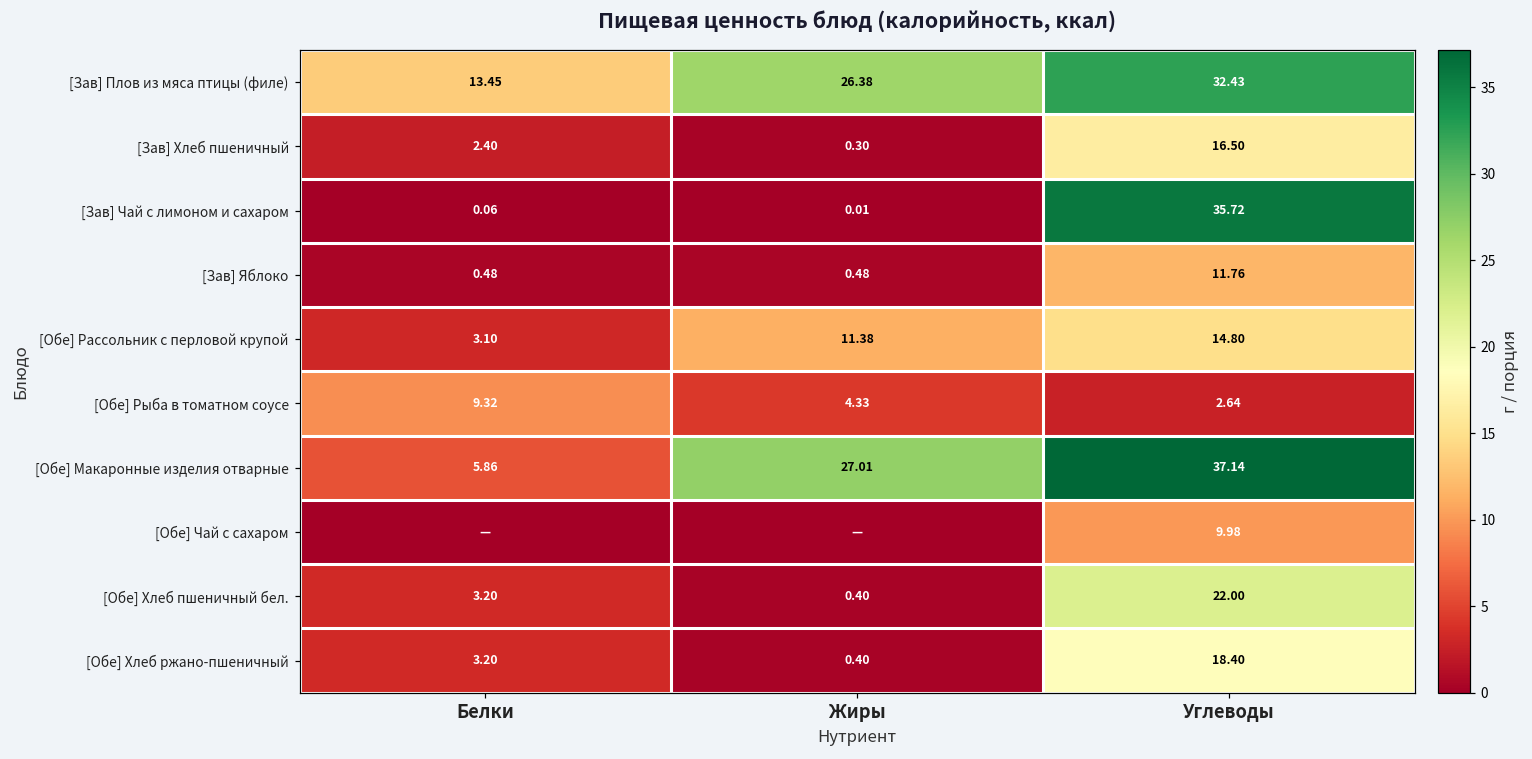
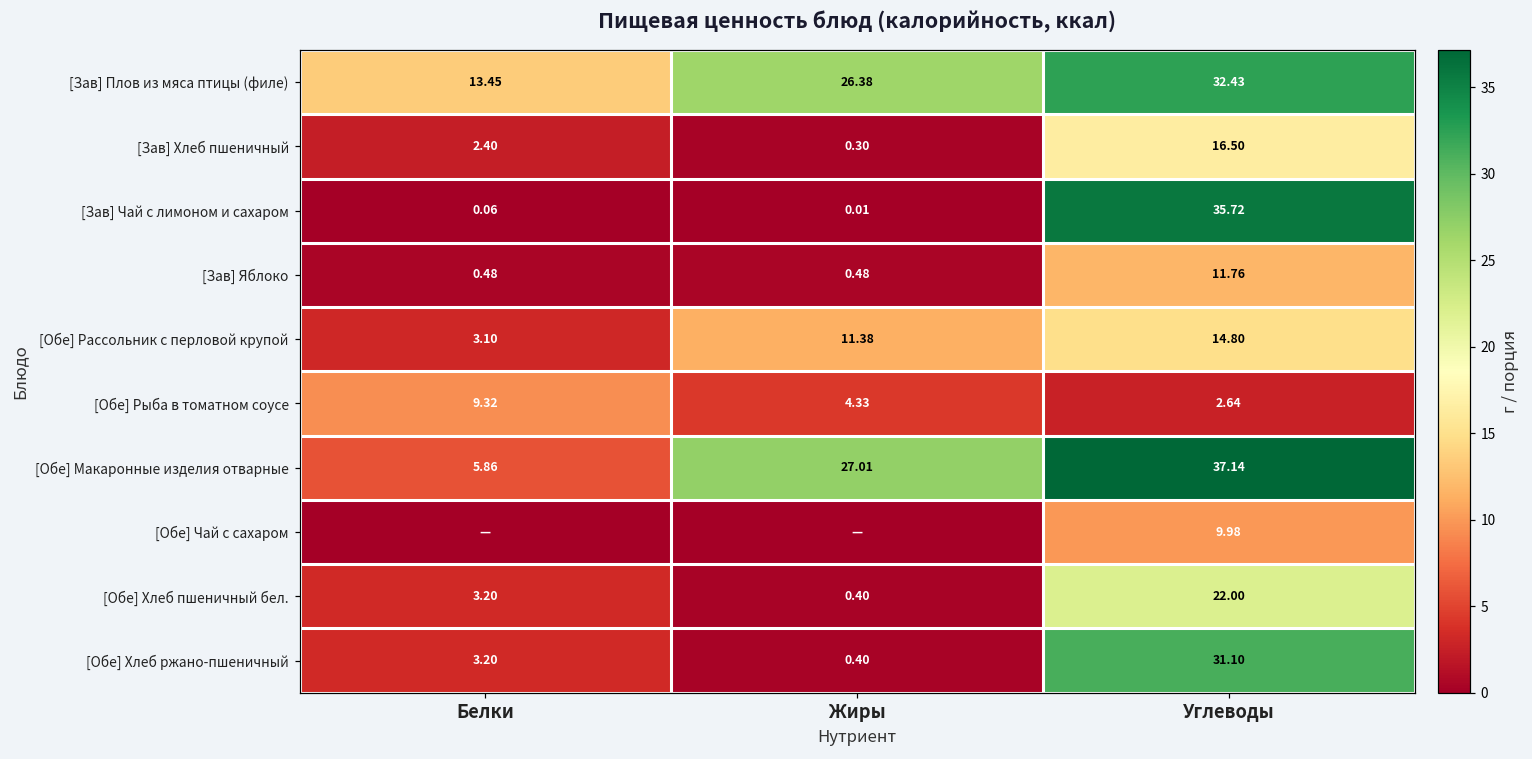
  {
    "[Зав] Плов из мяса птицы (филе)": {
      "Белки": 13.45,
      "Жиры": 26.38,
      "Углеводы": 32.43
    },
    "[Зав] Хлеб пшеничный": {
      "Белки": 2.40,
      "Жиры": 0.30,
      "Углеводы": 16.50
    },
    "[Зав] Чай с лимоном и сахаром": {
      "Белки": 0.06,
      "Жиры": 0.01,
      "Углеводы": 35.72
    },
    "[Зав] Яблоко": {
      "Белки": 0.48,
      "Жиры": 0.48,
      "Углеводы": 11.76
    },
    "[Обе] Рассольник с перловой крупой": {
      "Белки": 3.10,
      "Жиры": 11.38,
      "Углеводы": 14.80
    },
    "[Обе] Рыба в томатном соусе": {
      "Белки": 9.32,
      "Жиры": 4.33,
      "Углеводы": 2.64
    },
    "[Обе] Макаронные изделия отварные": {
      "Белки": 5.86,
      "Жиры": 27.01,
      "Углеводы": 37.14
    },
    "[Обе] Чай с сахаром": {
      "Углеводы": 9.98
    },
    "[Обе] Хлеб пшеничный бел.": {
      "Белки": 3.20,
      "Жиры": 0.40,
      "Углеводы": 22.00
    },
    "[Обе] Хлеб ржано-пшеничный": {
      "Белки": 3.20,
      "Жиры": 0.40,
-     "Углеводы": 18.40
+     "Углеводы": 31.10
    }
  }
